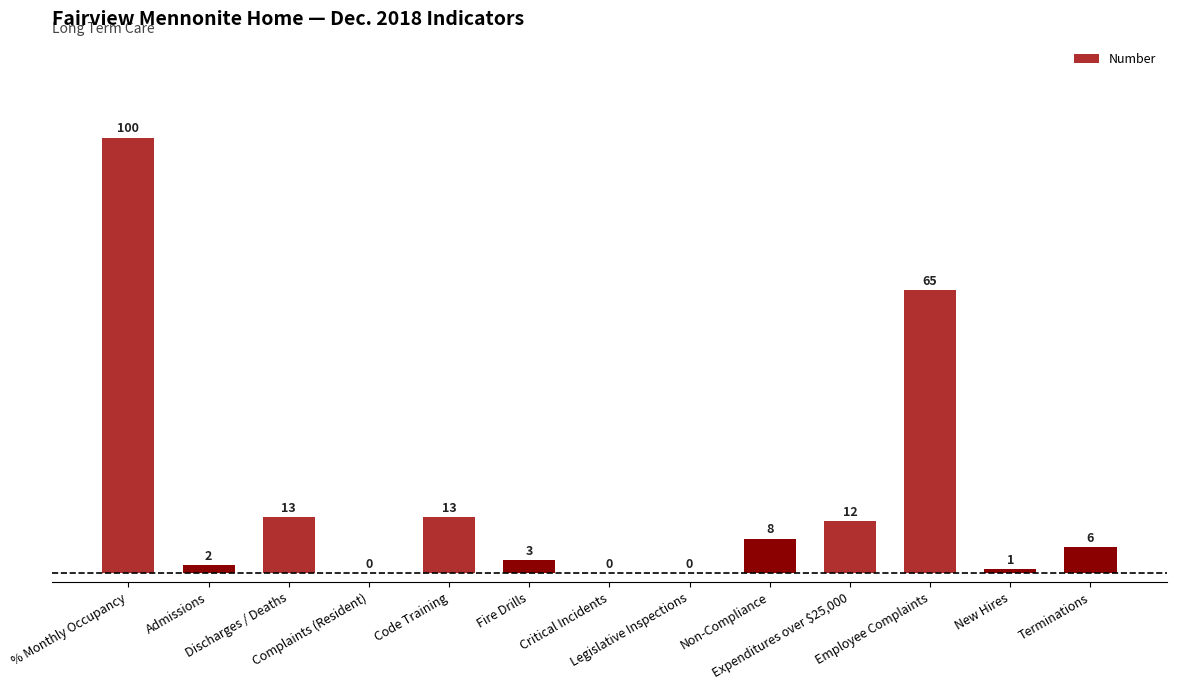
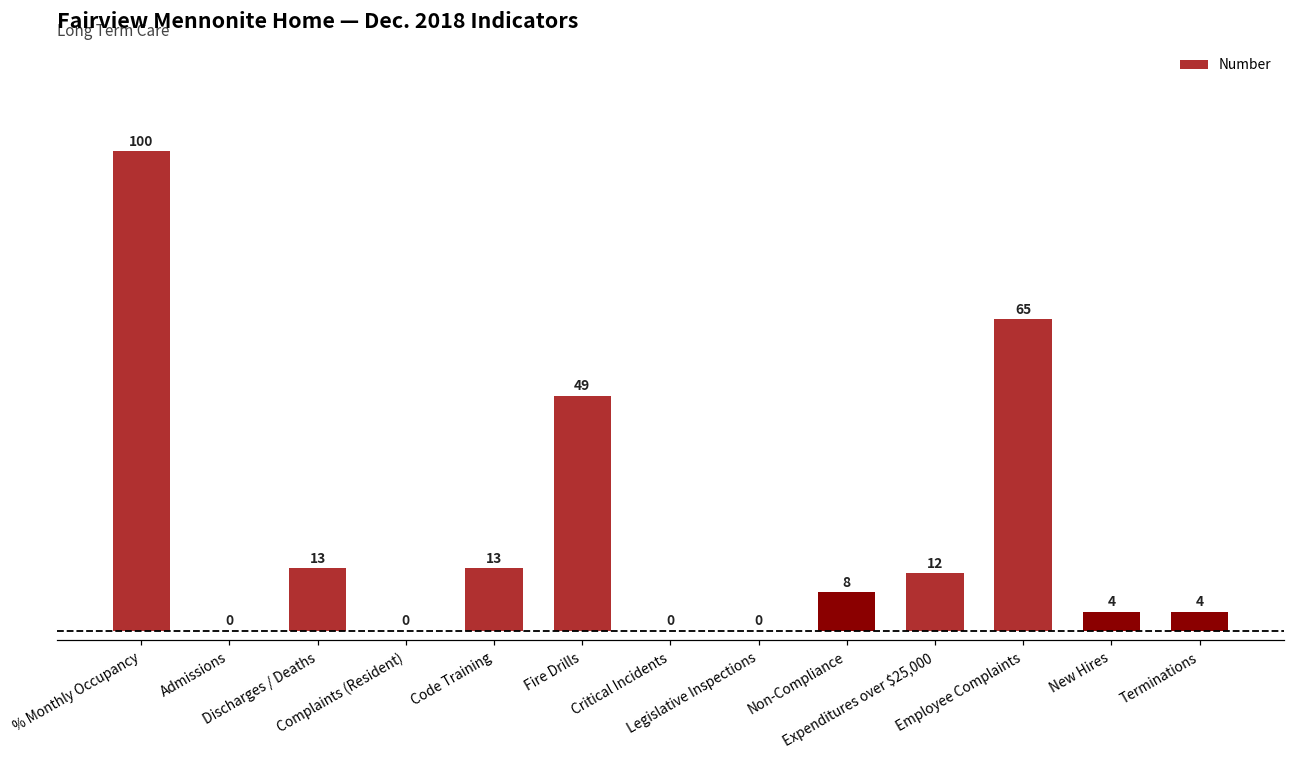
  {
    "% Monthly Occupancy": 100,
-   "Admissions": 2,
+   "Admissions": 0,
    "Discharges / Deaths": 13,
    "Complaints (Resident)": 0,
    "Code Training": 13,
-   "Fire Drills": 3,
+   "Fire Drills": 49,
    "Critical Incidents": 0,
    "Legislative Inspections": 0,
    "Non-Compliance": 8,
    "Expenditures over $25,000": 12,
    "Employee Complaints": 65,
-   "New Hires": 1,
-   "Terminations": 6
+   "New Hires": 4,
+   "Terminations": 4
  }
